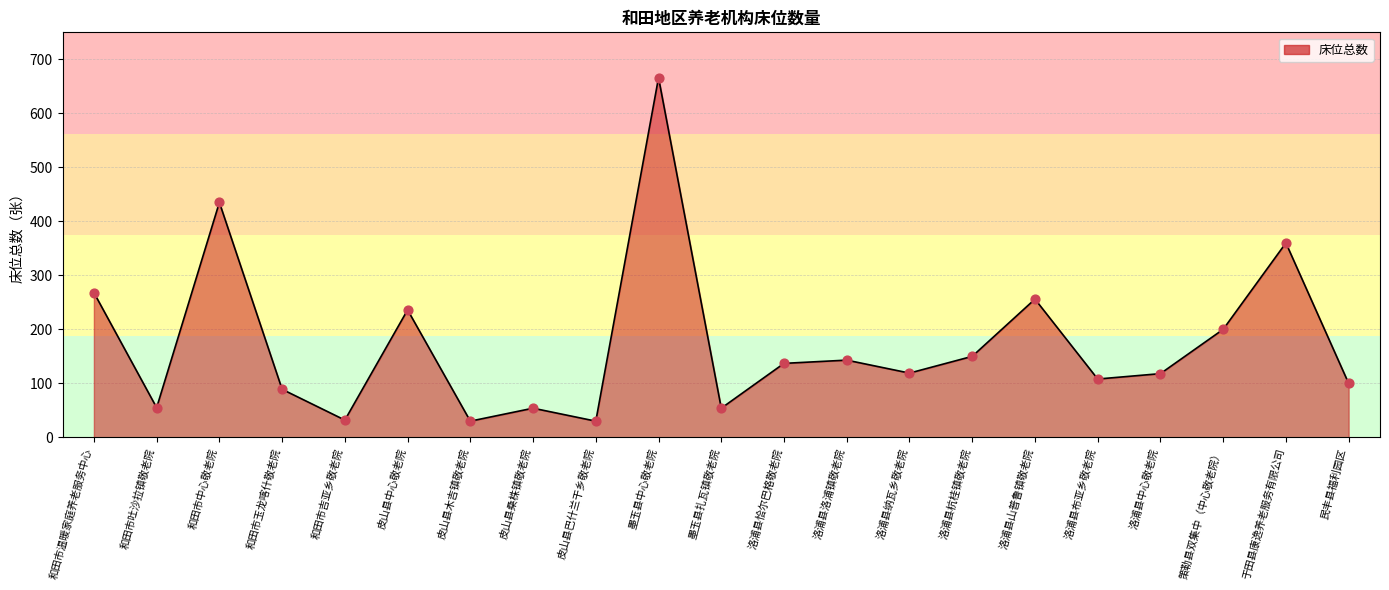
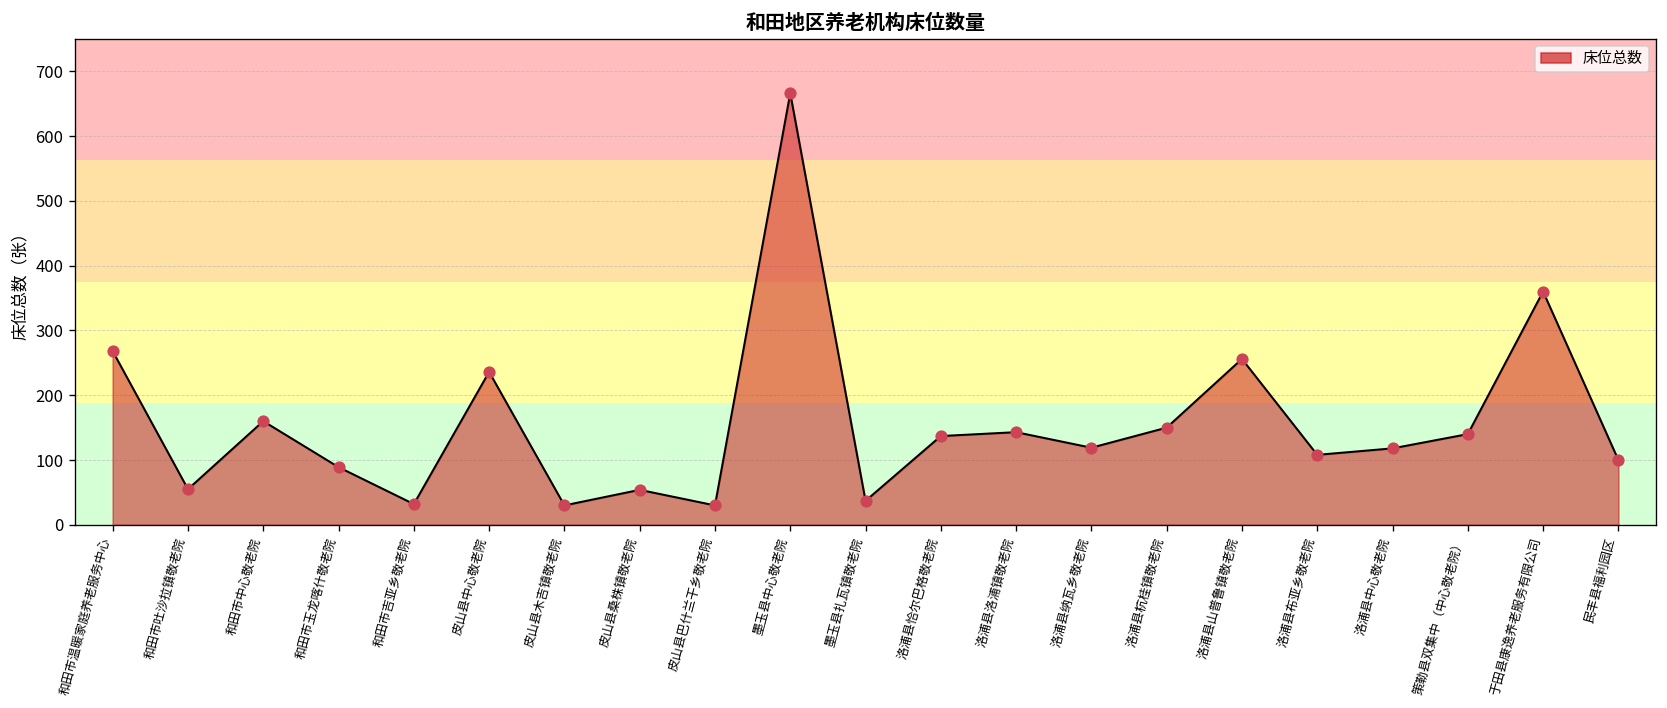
  {
    "和田市温暖家庭养老服务中心": 270,
    "和田市吐沙拉镇敬老院": 60,
-   "和田市中心敬老院": 440,
+   "和田市中心敬老院": 160,
    "和田市玉龙喀什敬老院": 90,
    "和田市吉亚乡敬老院": 30,
    "皮山县中心敬老院": 240,
    "皮山县木吉镇敬老院": 30,
    "皮山县桑株镇敬老院": 50,
    "皮山县巴什兰干乡敬老院": 30,
    "墨玉县中心敬老院": 670,
-   "墨玉县扎瓦镇敬老院": 50,
+   "墨玉县扎瓦镇敬老院": 40,
    "洛浦县恰尔巴格敬老院": 140,
    "洛浦县洛浦镇敬老院": 140,
    "洛浦县纳瓦乡敬老院": 120,
    "洛浦县杭桂镇敬老院": 150,
    "洛浦县山普鲁镇敬老院": 260,
    "洛浦县布亚乡敬老院": 110,
    "洛浦县中心敬老院": 120,
-   "策勒县双集中（中心敬老院）": 200,
+   "策勒县双集中（中心敬老院）": 140,
    "于田县康逸养老服务有限公司": 360,
    "民丰县福利园区": 100
  }
